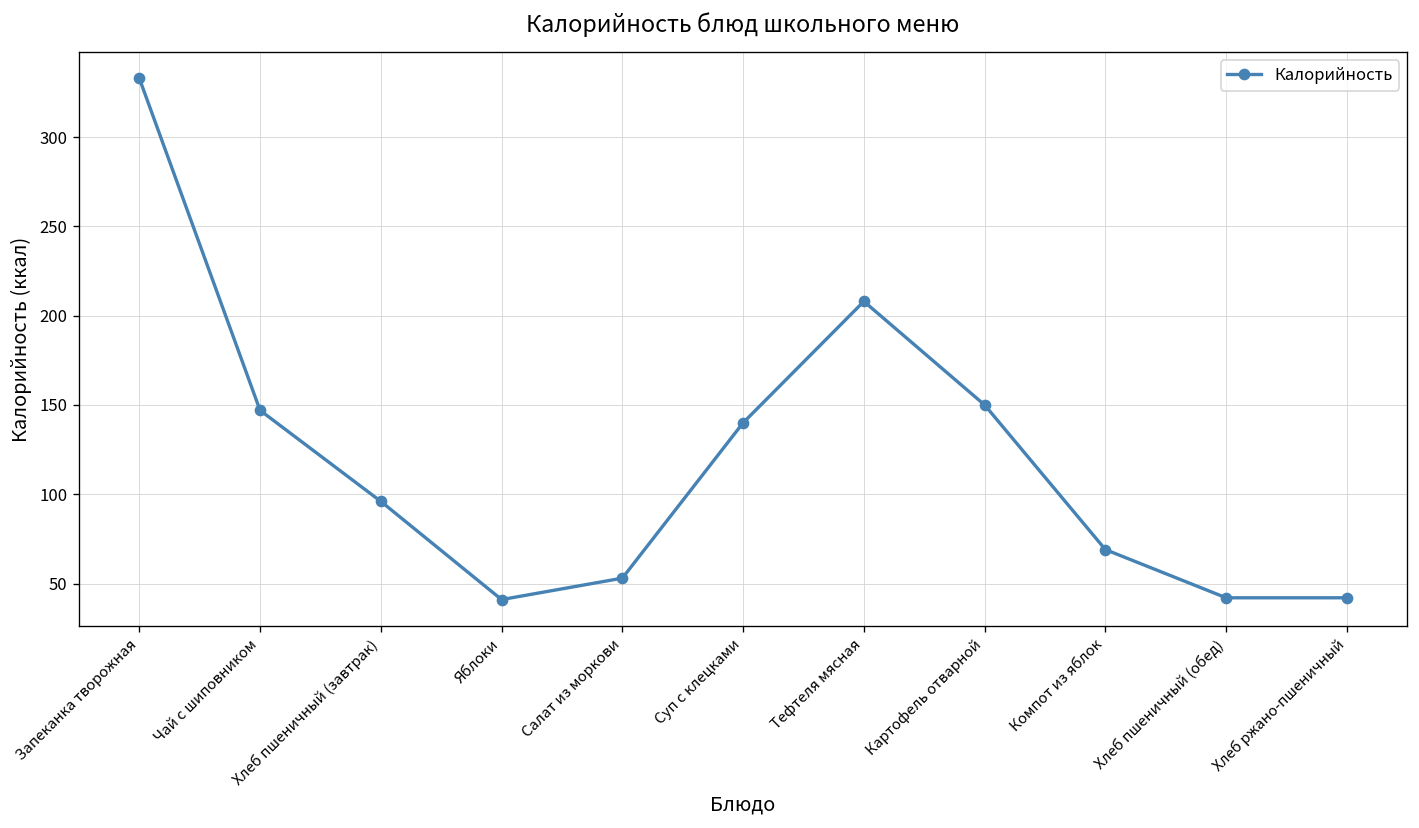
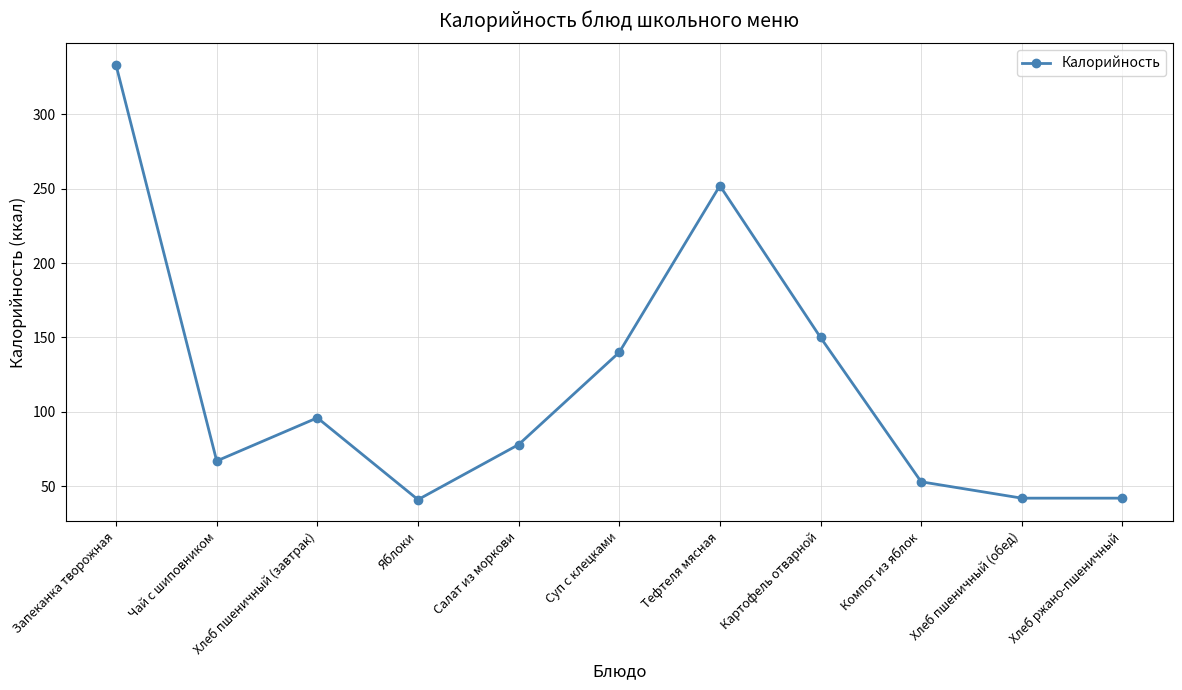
  {
    "Запеканка творожная": 333,
-   "Чай с шиповником": 147,
+   "Чай с шиповником": 67,
    "Хлеб пшеничный (завтрак)": 96,
    "Яблоки": 41,
-   "Салат из моркови": 53,
+   "Салат из моркови": 78,
    "Суп с клецками": 140,
-   "Тефтеля мясная": 208,
+   "Тефтеля мясная": 252,
    "Картофель отварной": 150,
-   "Компот из яблок": 69,
+   "Компот из яблок": 53,
    "Хлеб пшеничный (обед)": 42,
    "Хлеб ржано-пшеничный": 42
  }
